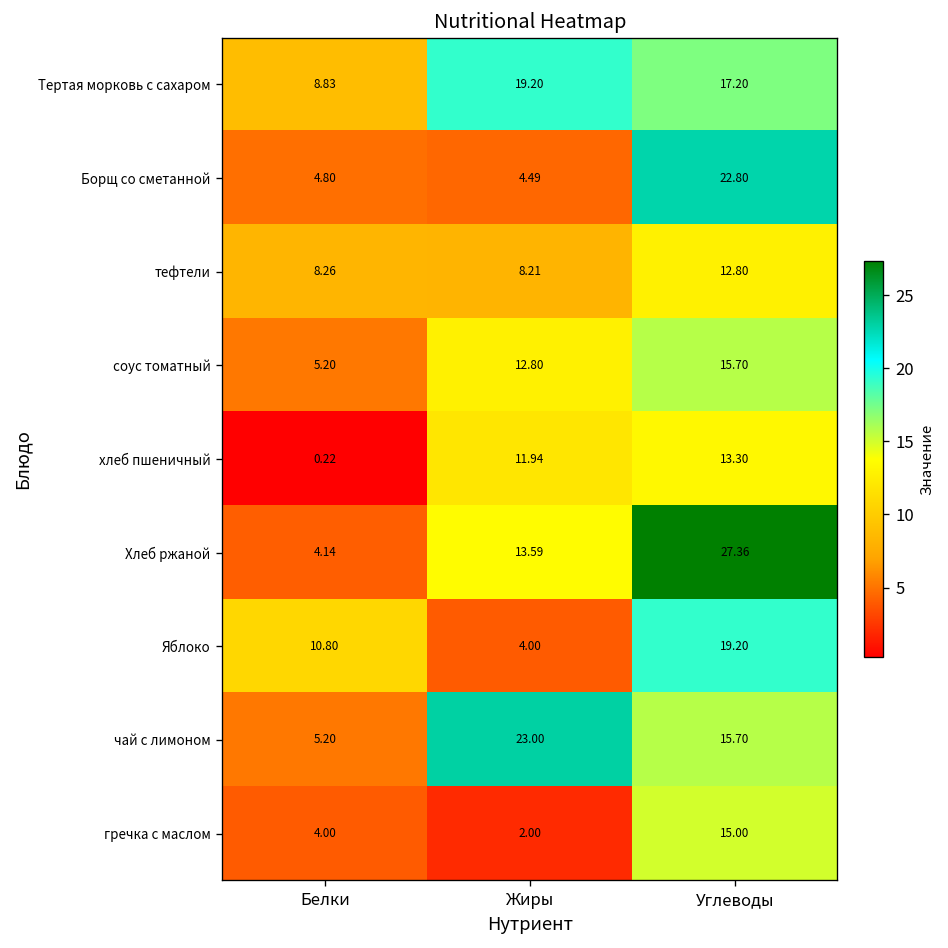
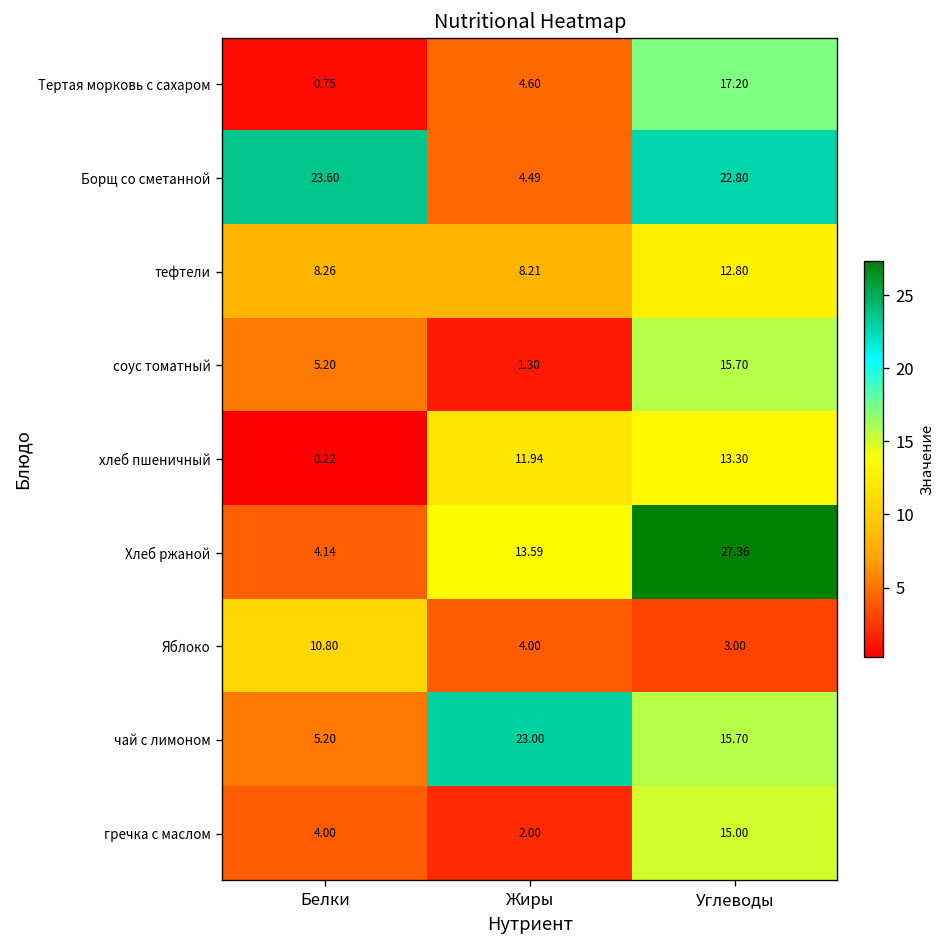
  {
    "Тертая морковь с сахаром": {
-     "Белки": 8.83,
-     "Жиры": 19.20,
+     "Белки": 0.75,
+     "Жиры": 4.60,
      "Углеводы": 17.20
    },
    "Борщ со сметанной": {
-     "Белки": 4.80,
+     "Белки": 23.60,
      "Жиры": 4.49,
      "Углеводы": 22.80
    },
    "тефтели": {
      "Белки": 8.26,
      "Жиры": 8.21,
      "Углеводы": 12.80
    },
    "соус томатный": {
      "Белки": 5.20,
-     "Жиры": 12.80,
+     "Жиры": 1.30,
      "Углеводы": 15.70
    },
    "хлеб пшеничный": {
      "Белки": 0.22,
      "Жиры": 11.94,
      "Углеводы": 13.30
    },
    "Хлеб ржаной": {
      "Белки": 4.14,
      "Жиры": 13.59,
      "Углеводы": 27.36
    },
    "Яблоко": {
      "Белки": 10.80,
      "Жиры": 4.00,
-     "Углеводы": 19.20
+     "Углеводы": 3.00
    },
    "чай с лимоном": {
      "Белки": 5.20,
      "Жиры": 23.00,
      "Углеводы": 15.70
    },
    "гречка с маслом": {
      "Белки": 4.00,
      "Жиры": 2.00,
      "Углеводы": 15.00
    }
  }
